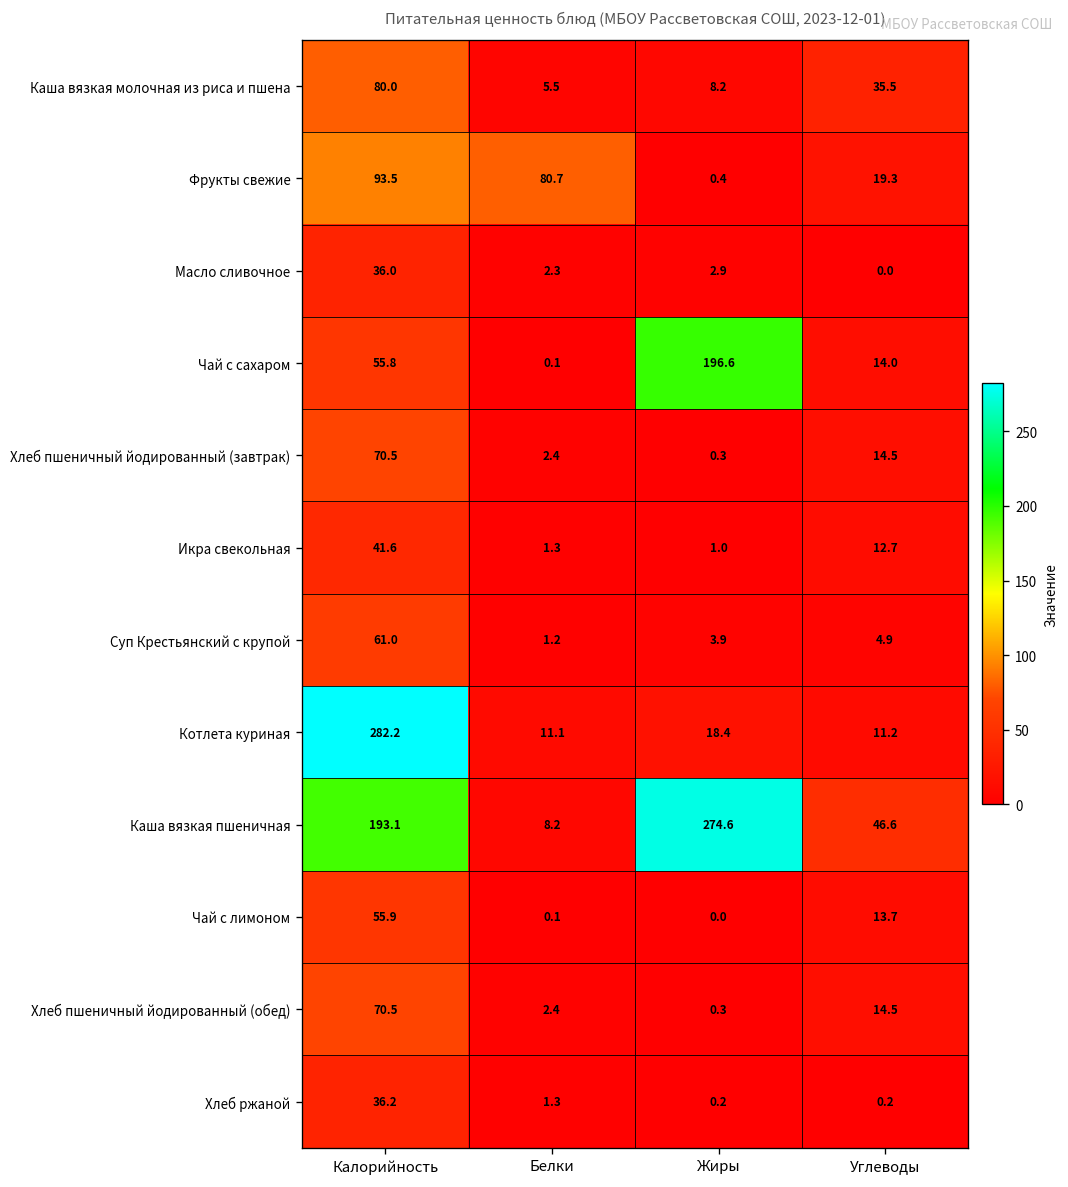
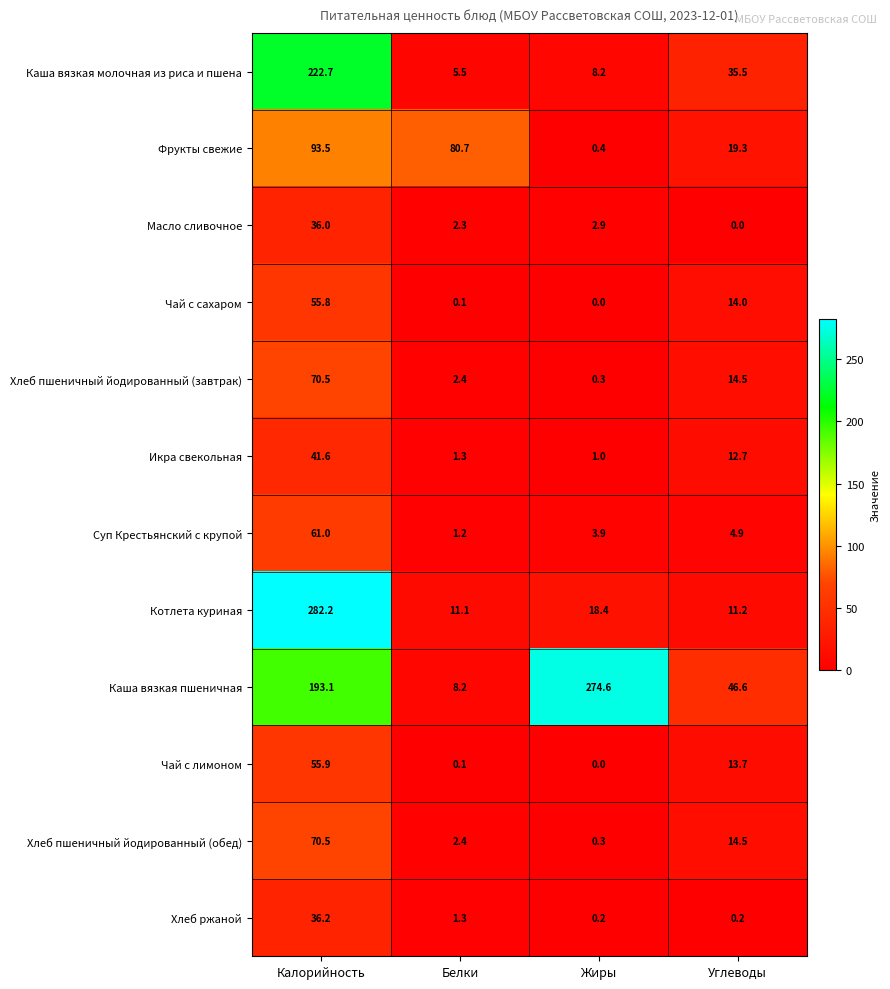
  {
    "Каша вязкая молочная из риса и пшена": {
-     "Калорийность": 80.0,
+     "Калорийность": 222.7,
      "Белки": 5.5,
      "Жиры": 8.2,
      "Углеводы": 35.5
    },
    "Фрукты свежие": {
      "Калорийность": 93.5,
      "Белки": 80.7,
      "Жиры": 0.4,
      "Углеводы": 19.3
    },
    "Масло сливочное": {
      "Калорийность": 36.0,
      "Белки": 2.3,
      "Жиры": 2.9,
      "Углеводы": 0.0
    },
    "Чай с сахаром": {
      "Калорийность": 55.8,
      "Белки": 0.1,
-     "Жиры": 196.6,
+     "Жиры": 0.0,
      "Углеводы": 14.0
    },
    "Хлеб пшеничный йодированный (завтрак)": {
      "Калорийность": 70.5,
      "Белки": 2.4,
      "Жиры": 0.3,
      "Углеводы": 14.5
    },
    "Икра свекольная": {
      "Калорийность": 41.6,
      "Белки": 1.3,
      "Жиры": 1.0,
      "Углеводы": 12.7
    },
    "Суп Крестьянский с крупой": {
      "Калорийность": 61.0,
      "Белки": 1.2,
      "Жиры": 3.9,
      "Углеводы": 4.9
    },
    "Котлета куриная": {
      "Калорийность": 282.2,
      "Белки": 11.1,
      "Жиры": 18.4,
      "Углеводы": 11.2
    },
    "Каша вязкая пшеничная": {
      "Калорийность": 193.1,
      "Белки": 8.2,
      "Жиры": 274.6,
      "Углеводы": 46.6
    },
    "Чай с лимоном": {
      "Калорийность": 55.9,
      "Белки": 0.1,
      "Жиры": 0.0,
      "Углеводы": 13.7
    },
    "Хлеб пшеничный йодированный (обед)": {
      "Калорийность": 70.5,
      "Белки": 2.4,
      "Жиры": 0.3,
      "Углеводы": 14.5
    },
    "Хлеб ржаной": {
      "Калорийность": 36.2,
      "Белки": 1.3,
      "Жиры": 0.2,
      "Углеводы": 0.2
    }
  }
